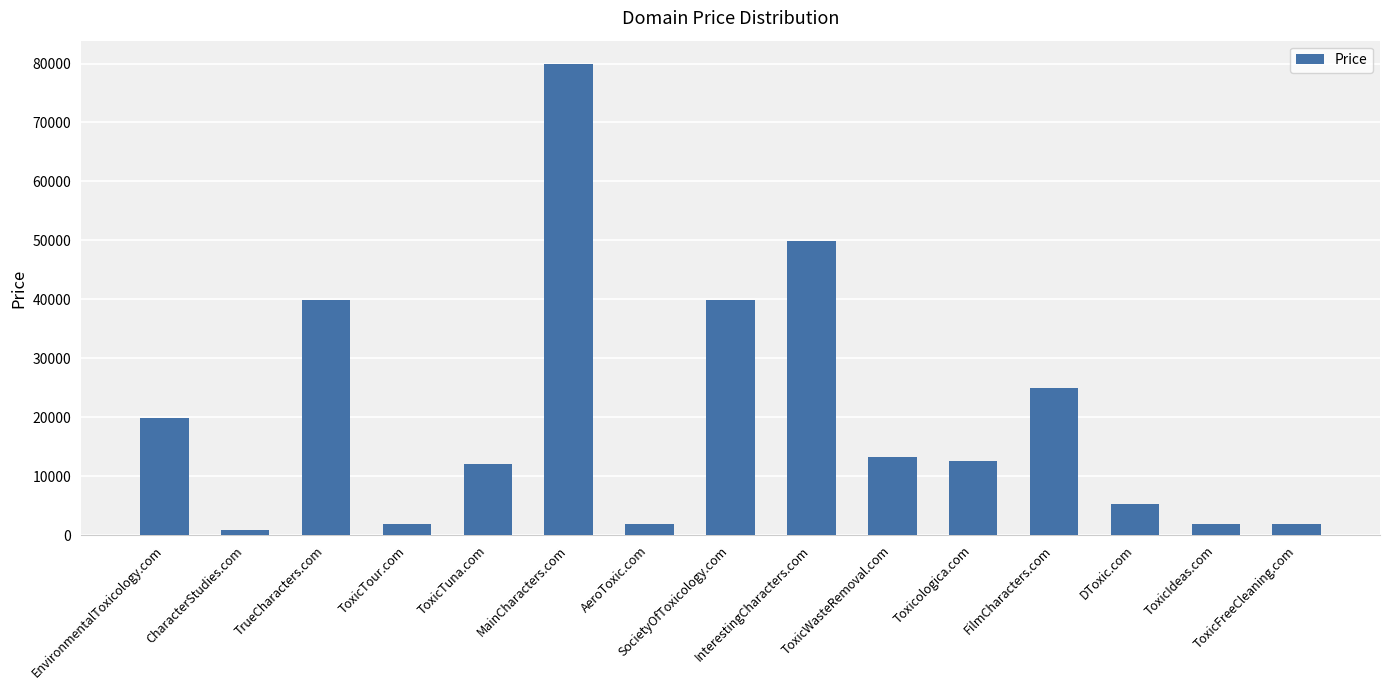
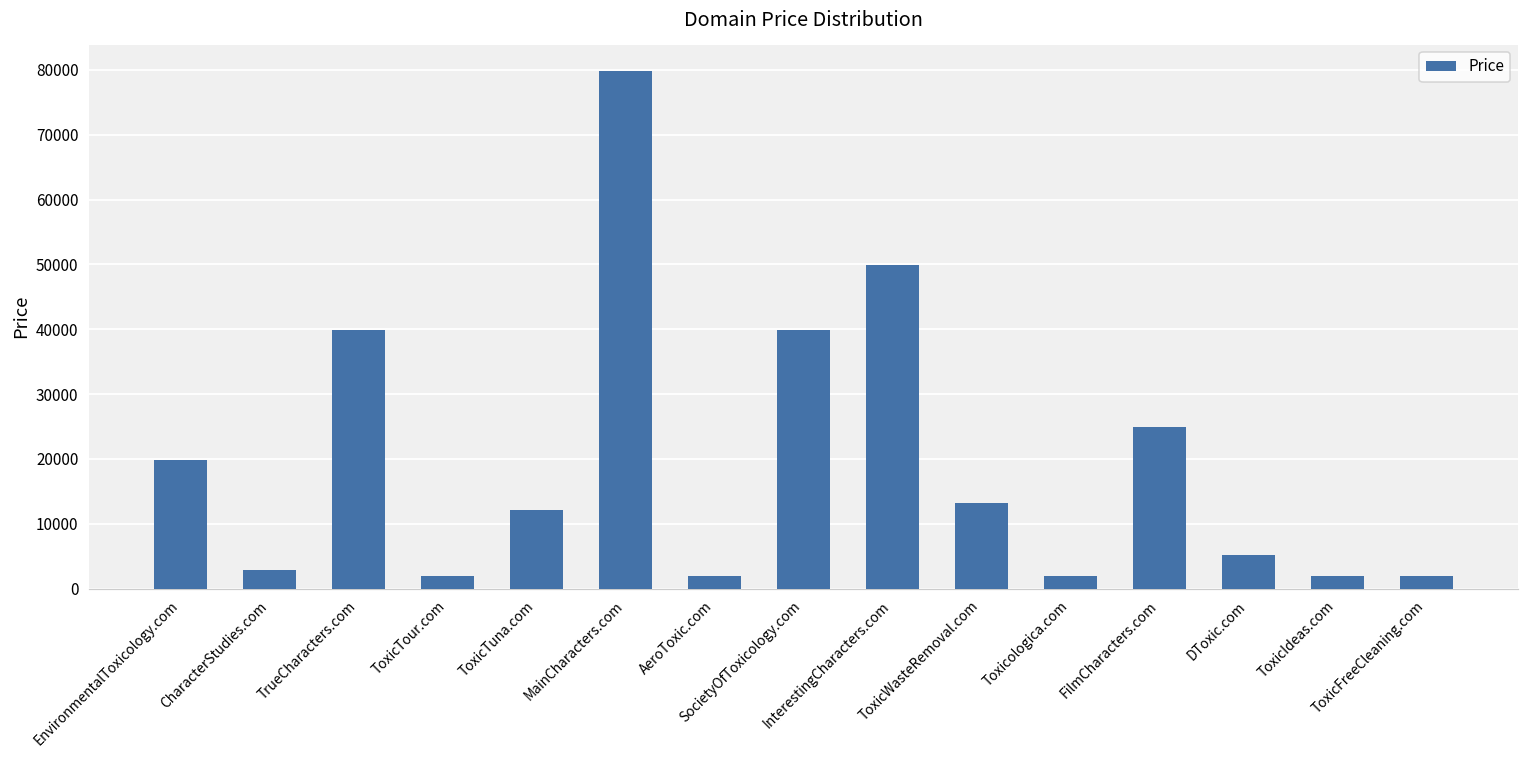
  {
    "EnvironmentalToxicology.com": 20000,
-   "CharacterStudies.com": 1000,
+   "CharacterStudies.com": 3000,
    "TrueCharacters.com": 40000,
    "ToxicTour.com": 2000,
    "ToxicTuna.com": 12000,
    "MainCharacters.com": 80000,
    "AeroToxic.com": 2000,
    "SocietyOfToxicology.com": 40000,
    "InterestingCharacters.com": 50000,
    "ToxicWasteRemoval.com": 13000,
-   "Toxicologica.com": 13000,
+   "Toxicologica.com": 2000,
    "FilmCharacters.com": 25000,
    "DToxic.com": 5000,
    "ToxicIdeas.com": 2000,
    "ToxicFreeCleaning.com": 2000
  }
